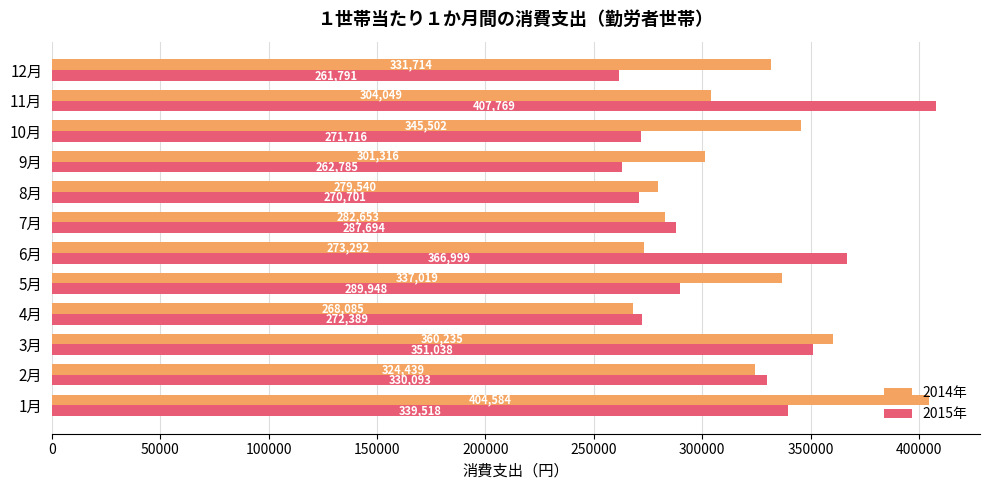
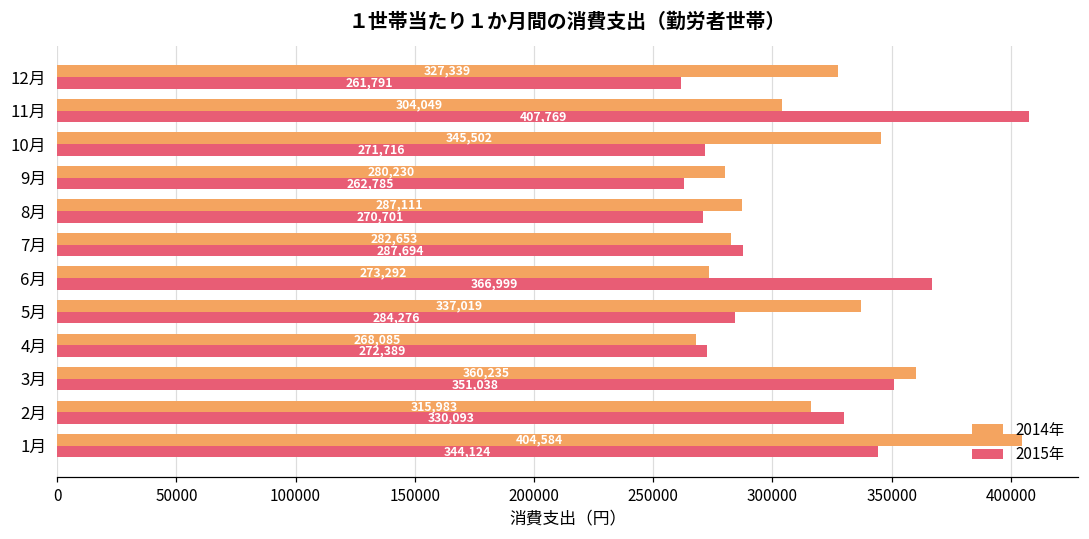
  {
    "2014年": {
-     "12月": "331,714",
+     "12月": "327,339",
      "11月": "304,049",
      "10月": "345,502",
-     "9月": "301,316",
-     "8月": "279,540",
+     "9月": "280,230",
+     "8月": "287,111",
      "6月": "273,292",
      "5月": "337,019",
      "3月": "360,235",
-     "2月": "324,439",
+     "2月": "315,983",
      "1月": "404,584"
    },
    "2015年": {
      "12月": "261,791",
      "11月": "407,769",
      "10月": "271,716",
      "9月": "262,785",
      "8月": "270,701",
      "6月": "366,999",
-     "5月": "289,948",
+     "5月": "284,276",
      "3月": "351,038",
-     "1月": "339,518"
+     "1月": "344,124"
    }
  }
